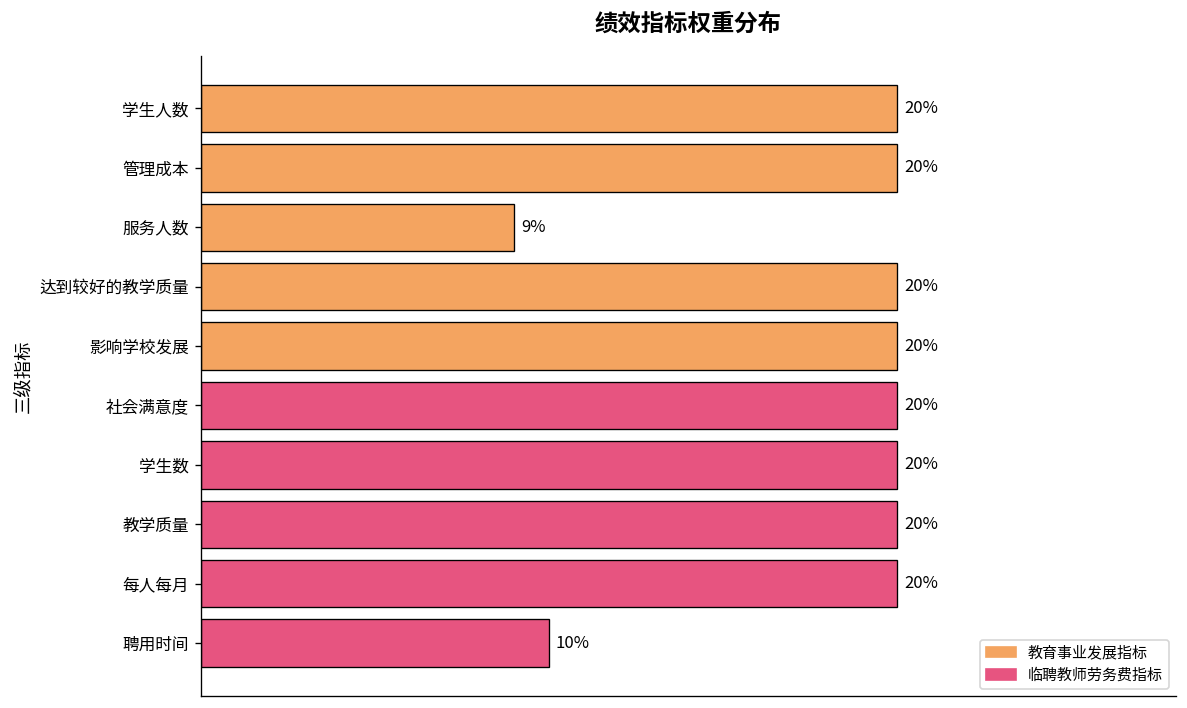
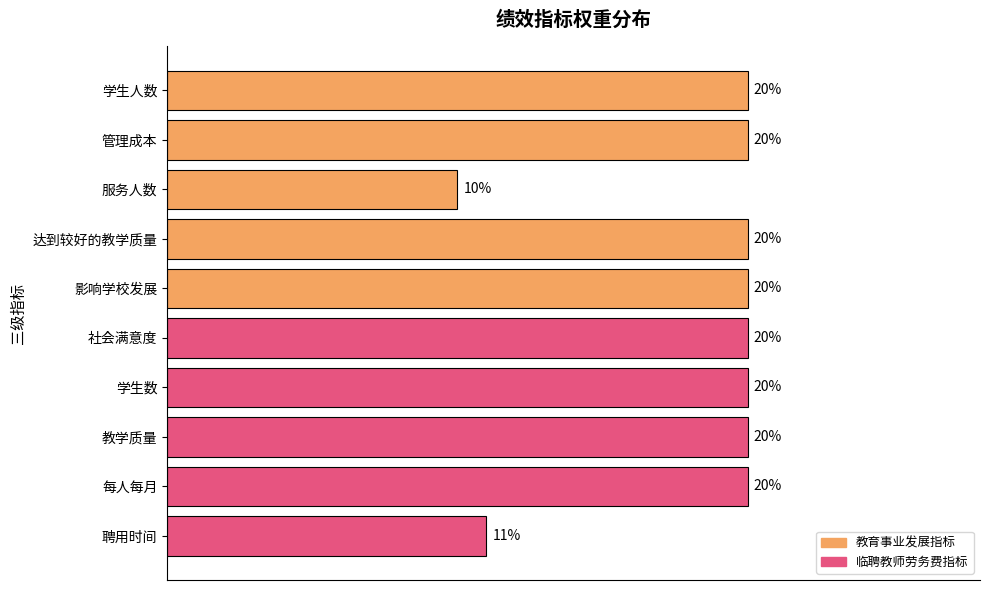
  {
    "学生人数": "20%",
    "管理成本": "20%",
-   "服务人数": "9%",
+   "服务人数": "10%",
    "达到较好的教学质量": "20%",
    "影响学校发展": "20%",
    "社会满意度": "20%",
    "学生数": "20%",
    "教学质量": "20%",
    "每人每月": "20%",
-   "聘用时间": "10%"
+   "聘用时间": "11%"
  }
